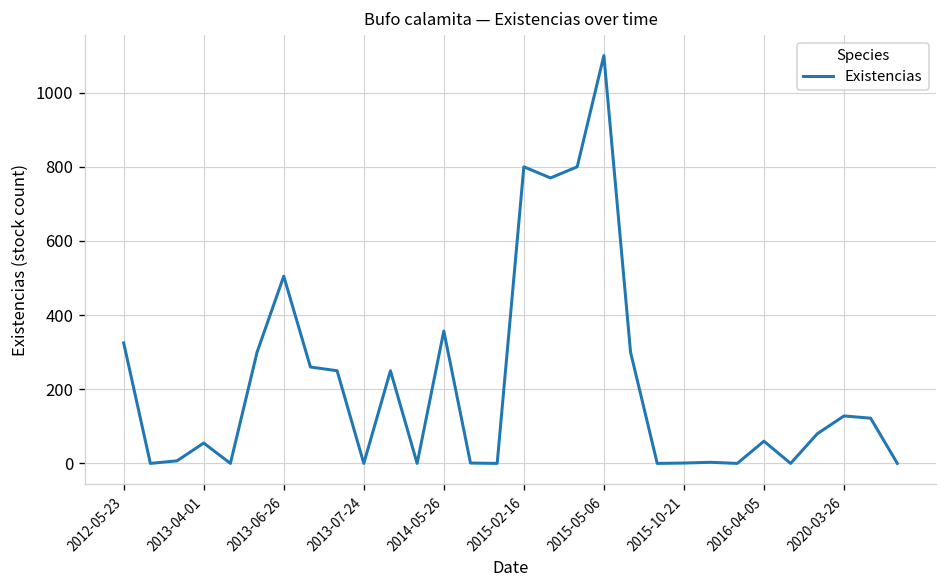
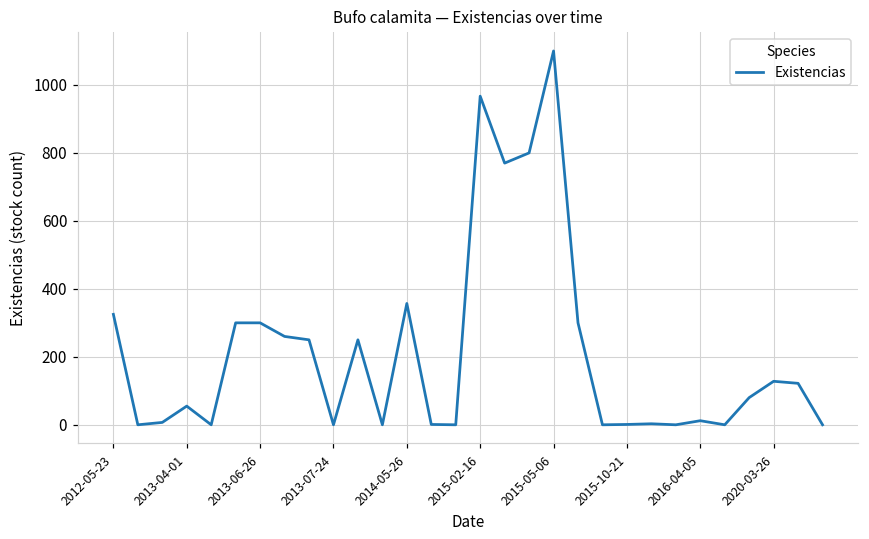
  {
    "2012-05-23": 330,
    "2013-04-01": 60,
-   "2013-06-26": 510,
+   "2013-06-26": 300,
    "2013-07-24": 0,
    "2014-05-26": 360,
-   "2015-02-16": 800,
+   "2015-02-16": 970,
    "2015-05-06": 1100,
    "2015-10-21": 0,
-   "2016-04-05": 60
+   "2016-04-05": 10
  }
